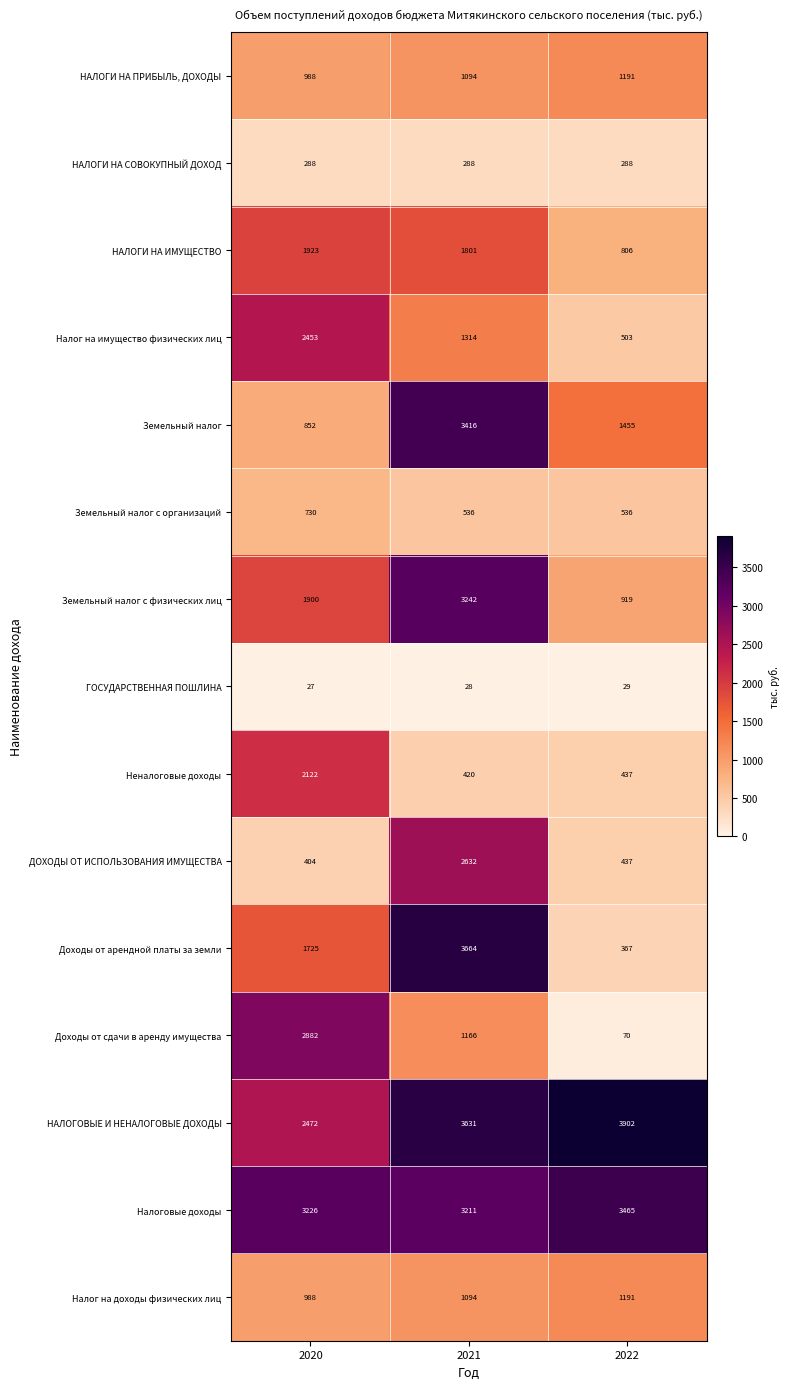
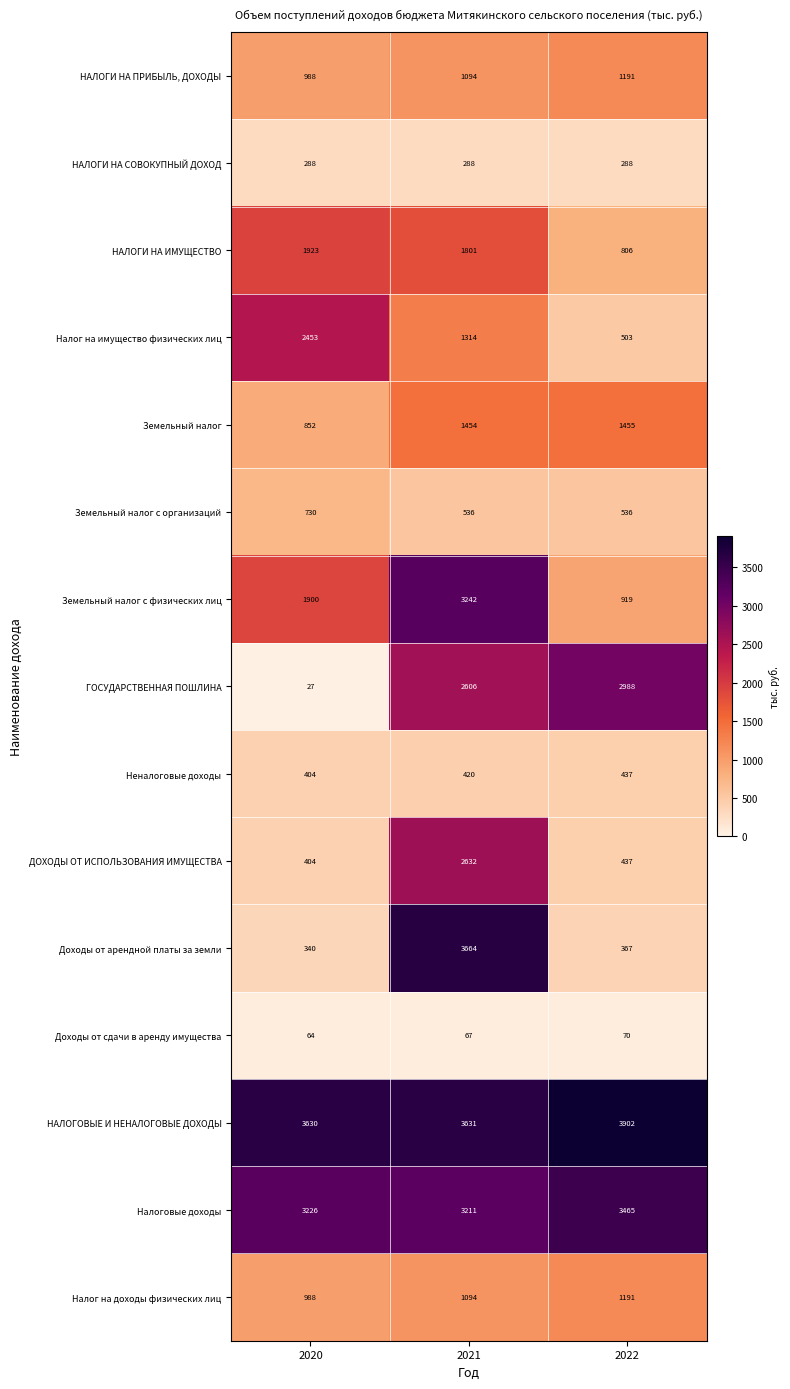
  {
    "НАЛОГИ НА ПРИБЫЛЬ, ДОХОДЫ": {
      "2020": 988,
      "2021": 1094,
      "2022": 1191
    },
    "НАЛОГИ НА СОВОКУПНЫЙ ДОХОД": {
      "2020": 288,
      "2021": 288,
      "2022": 288
    },
    "НАЛОГИ НА ИМУЩЕСТВО": {
      "2020": 1923,
      "2021": 1801,
      "2022": 806
    },
    "Налог на имущество физических лиц": {
      "2020": 2453,
      "2021": 1314,
      "2022": 503
    },
    "Земельный налог": {
      "2020": 852,
-     "2021": 3416,
+     "2021": 1454,
      "2022": 1455
    },
    "Земельный налог с организаций": {
      "2020": 730,
      "2021": 536,
      "2022": 536
    },
    "Земельный налог с физических лиц": {
      "2020": 1900,
      "2021": 3242,
      "2022": 919
    },
    "ГОСУДАРСТВЕННАЯ ПОШЛИНА": {
      "2020": 27,
-     "2021": 28,
-     "2022": 29
+     "2021": 2606,
+     "2022": 2988
    },
    "Неналоговые доходы": {
-     "2020": 2122,
+     "2020": 404,
      "2021": 420,
      "2022": 437
    },
    "ДОХОДЫ ОТ ИСПОЛЬЗОВАНИЯ ИМУЩЕСТВА": {
      "2020": 404,
      "2021": 2632,
      "2022": 437
    },
    "Доходы от арендной платы за земли": {
-     "2020": 1725,
+     "2020": 340,
      "2021": 3664,
      "2022": 367
    },
    "Доходы от сдачи в аренду имущества": {
-     "2020": 2882,
-     "2021": 1166,
+     "2020": 64,
+     "2021": 67,
      "2022": 70
    },
    "НАЛОГОВЫЕ И НЕНАЛОГОВЫЕ ДОХОДЫ": {
-     "2020": 2472,
+     "2020": 3630,
      "2021": 3631,
      "2022": 3902
    },
    "Налоговые доходы": {
      "2020": 3226,
      "2021": 3211,
      "2022": 3465
    },
    "Налог на доходы физических лиц": {
      "2020": 988,
      "2021": 1094,
      "2022": 1191
    }
  }
